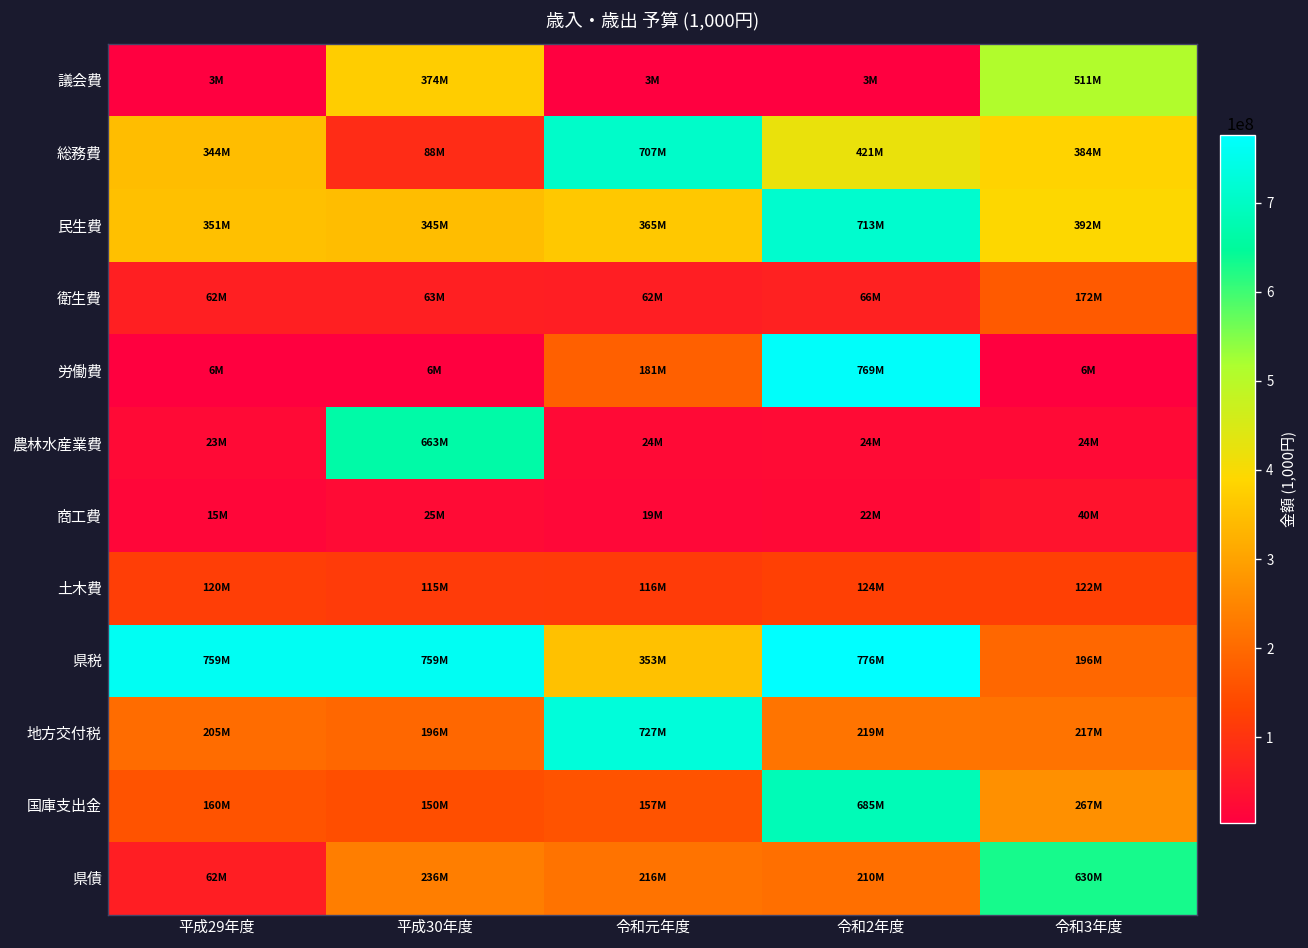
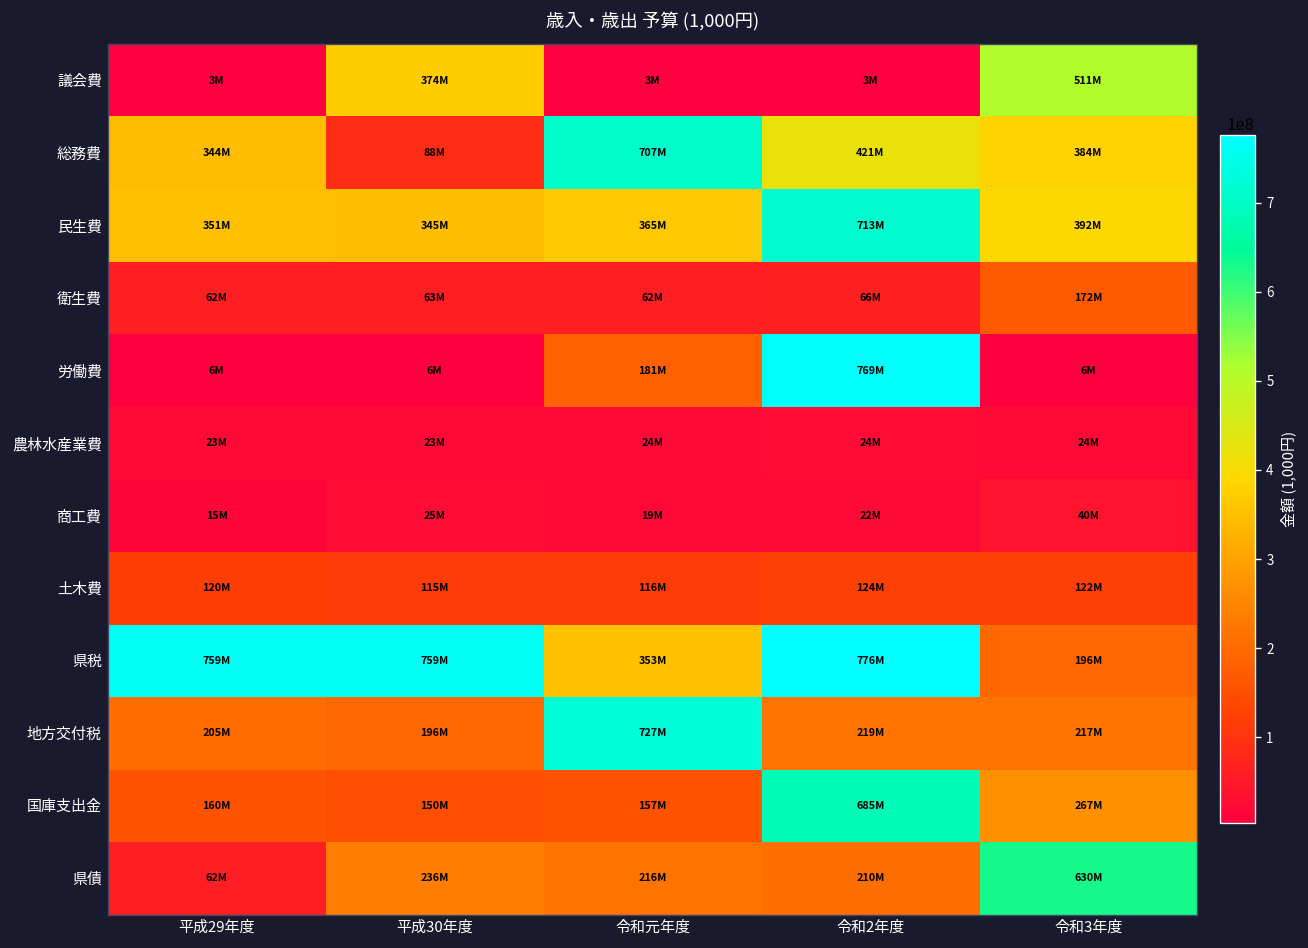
  {
    "議会費": {
      "平成29年度": "3M",
      "平成30年度": "374M",
      "令和元年度": "3M",
      "令和2年度": "3M",
      "令和3年度": "511M"
    },
    "総務費": {
      "平成29年度": "344M",
      "平成30年度": "88M",
      "令和元年度": "707M",
      "令和2年度": "421M",
      "令和3年度": "384M"
    },
    "民生費": {
      "平成29年度": "351M",
      "平成30年度": "345M",
      "令和元年度": "365M",
      "令和2年度": "713M",
      "令和3年度": "392M"
    },
    "衛生費": {
      "平成29年度": "62M",
      "平成30年度": "63M",
      "令和元年度": "62M",
      "令和2年度": "66M",
      "令和3年度": "172M"
    },
    "労働費": {
      "平成29年度": "6M",
      "平成30年度": "6M",
      "令和元年度": "181M",
      "令和2年度": "769M",
      "令和3年度": "6M"
    },
    "農林水産業費": {
      "平成29年度": "23M",
-     "平成30年度": "663M",
+     "平成30年度": "23M",
      "令和元年度": "24M",
      "令和2年度": "24M",
      "令和3年度": "24M"
    },
    "商工費": {
      "平成29年度": "15M",
      "平成30年度": "25M",
      "令和元年度": "19M",
      "令和2年度": "22M",
      "令和3年度": "40M"
    },
    "土木費": {
      "平成29年度": "120M",
      "平成30年度": "115M",
      "令和元年度": "116M",
      "令和2年度": "124M",
      "令和3年度": "122M"
    },
    "県税": {
      "平成29年度": "759M",
      "平成30年度": "759M",
      "令和元年度": "353M",
      "令和2年度": "776M",
      "令和3年度": "196M"
    },
    "地方交付税": {
      "平成29年度": "205M",
      "平成30年度": "196M",
      "令和元年度": "727M",
      "令和2年度": "219M",
      "令和3年度": "217M"
    },
    "国庫支出金": {
      "平成29年度": "160M",
      "平成30年度": "150M",
      "令和元年度": "157M",
      "令和2年度": "685M",
      "令和3年度": "267M"
    },
    "県債": {
      "平成29年度": "62M",
      "平成30年度": "236M",
      "令和元年度": "216M",
      "令和2年度": "210M",
      "令和3年度": "630M"
    }
  }
